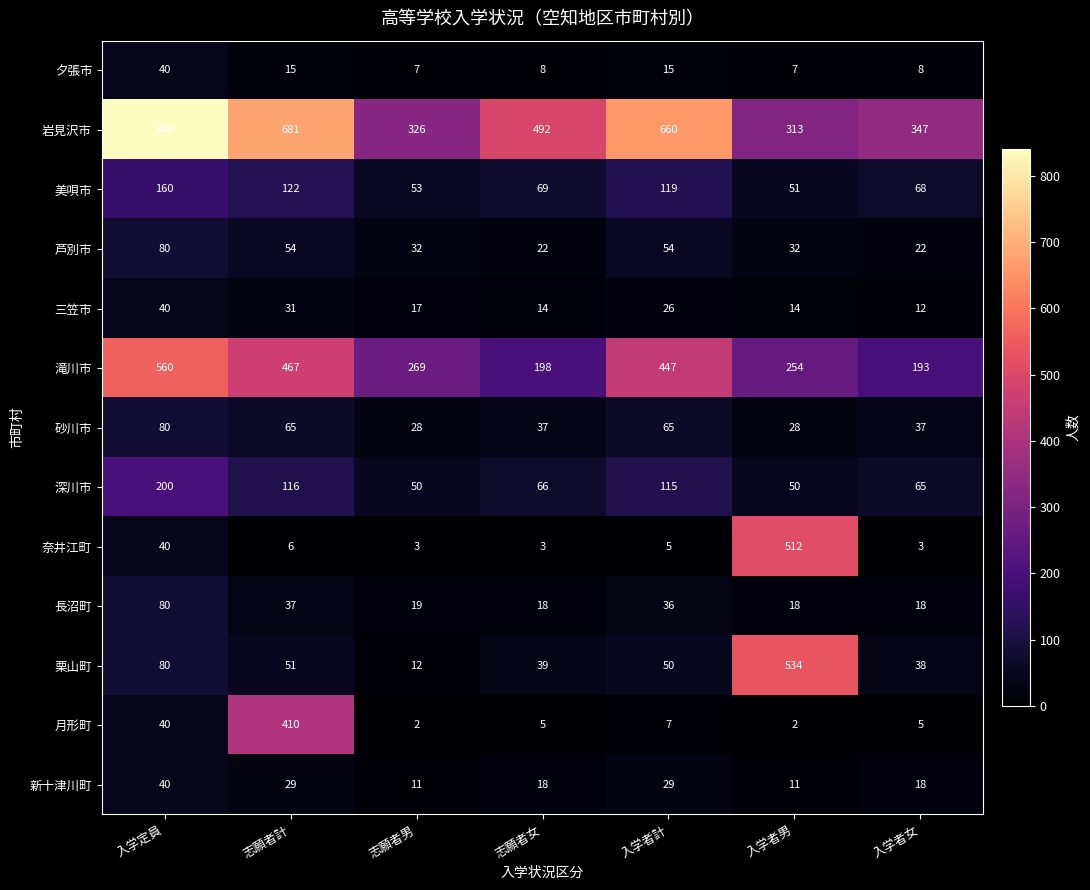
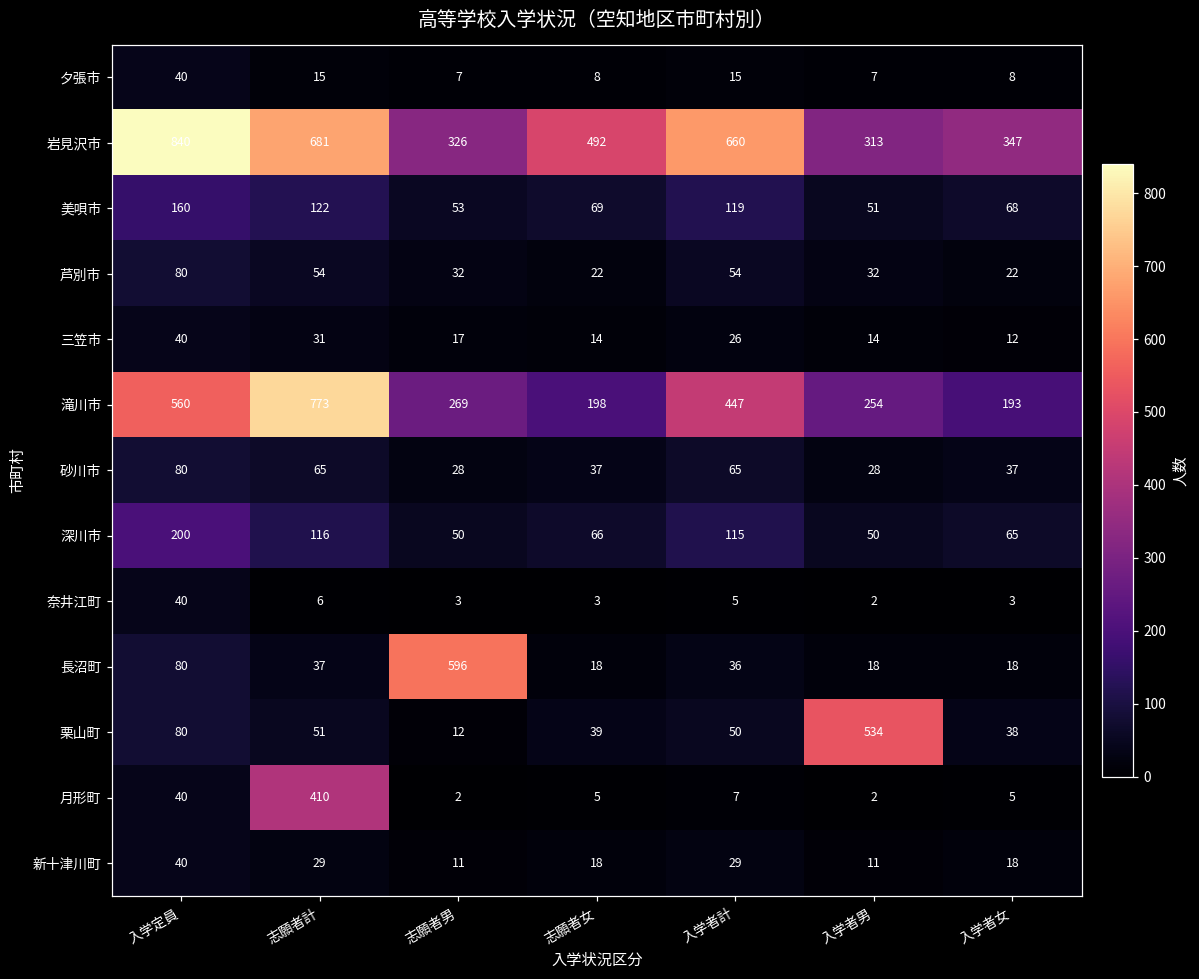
  {
    "夕張市": {
      "入学定員": 40,
      "志願者計": 15,
      "志願者男": 7,
      "志願者女": 8,
      "入学者計": 15,
      "入学者男": 7,
      "入学者女": 8
    },
    "岩見沢市": {
      "入学定員": 840,
      "志願者計": 681,
      "志願者男": 326,
      "志願者女": 492,
      "入学者計": 660,
      "入学者男": 313,
      "入学者女": 347
    },
    "美唄市": {
      "入学定員": 160,
      "志願者計": 122,
      "志願者男": 53,
      "志願者女": 69,
      "入学者計": 119,
      "入学者男": 51,
      "入学者女": 68
    },
    "芦別市": {
      "入学定員": 80,
      "志願者計": 54,
      "志願者男": 32,
      "志願者女": 22,
      "入学者計": 54,
      "入学者男": 32,
      "入学者女": 22
    },
    "三笠市": {
      "入学定員": 40,
      "志願者計": 31,
      "志願者男": 17,
      "志願者女": 14,
      "入学者計": 26,
      "入学者男": 14,
      "入学者女": 12
    },
    "滝川市": {
      "入学定員": 560,
-     "志願者計": 467,
+     "志願者計": 773,
      "志願者男": 269,
      "志願者女": 198,
      "入学者計": 447,
      "入学者男": 254,
      "入学者女": 193
    },
    "砂川市": {
      "入学定員": 80,
      "志願者計": 65,
      "志願者男": 28,
      "志願者女": 37,
      "入学者計": 65,
      "入学者男": 28,
      "入学者女": 37
    },
    "深川市": {
      "入学定員": 200,
      "志願者計": 116,
      "志願者男": 50,
      "志願者女": 66,
      "入学者計": 115,
      "入学者男": 50,
      "入学者女": 65
    },
    "奈井江町": {
      "入学定員": 40,
      "志願者計": 6,
      "志願者男": 3,
      "志願者女": 3,
      "入学者計": 5,
-     "入学者男": 512,
+     "入学者男": 2,
      "入学者女": 3
    },
    "長沼町": {
      "入学定員": 80,
      "志願者計": 37,
-     "志願者男": 19,
+     "志願者男": 596,
      "志願者女": 18,
      "入学者計": 36,
      "入学者男": 18,
      "入学者女": 18
    },
    "栗山町": {
      "入学定員": 80,
      "志願者計": 51,
      "志願者男": 12,
      "志願者女": 39,
      "入学者計": 50,
      "入学者男": 534,
      "入学者女": 38
    },
    "月形町": {
      "入学定員": 40,
      "志願者計": 410,
      "志願者男": 2,
      "志願者女": 5,
      "入学者計": 7,
      "入学者男": 2,
      "入学者女": 5
    },
    "新十津川町": {
      "入学定員": 40,
      "志願者計": 29,
      "志願者男": 11,
      "志願者女": 18,
      "入学者計": 29,
      "入学者男": 11,
      "入学者女": 18
    }
  }
